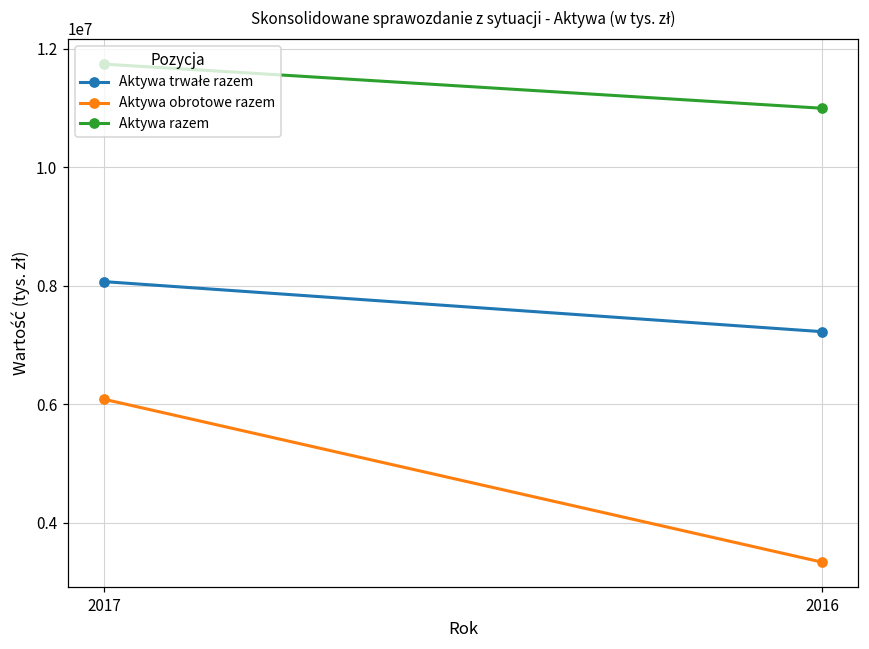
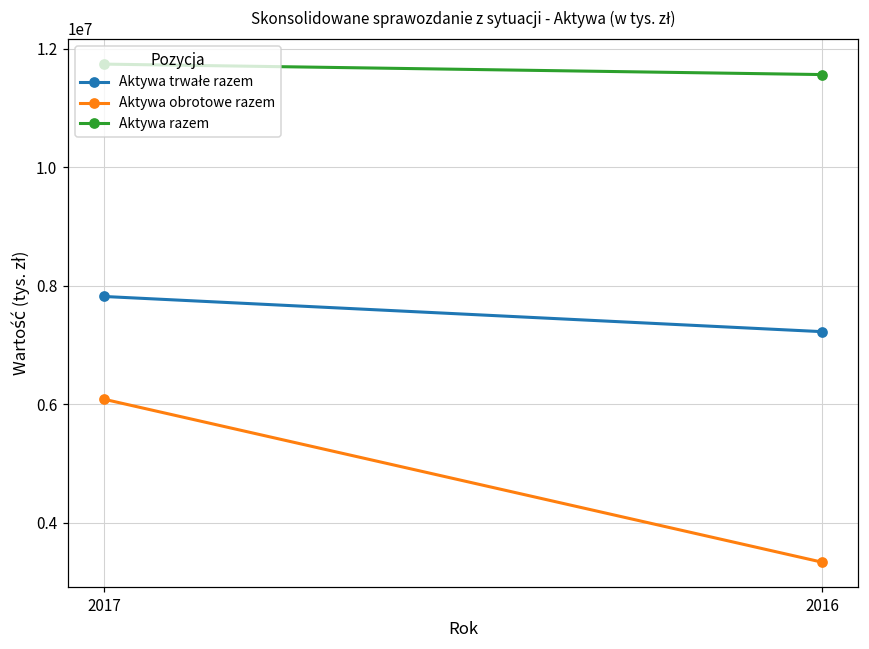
  {
    "Aktywa trwałe razem": {
-     "2017": 8100000,
+     "2017": 7800000,
      "2016": 7200000
    },
    "Aktywa obrotowe razem": {
      "2017": 6100000,
      "2016": 3300000
    },
    "Aktywa razem": {
-     "2016": 11000000
+     "2016": 11600000
    }
  }
